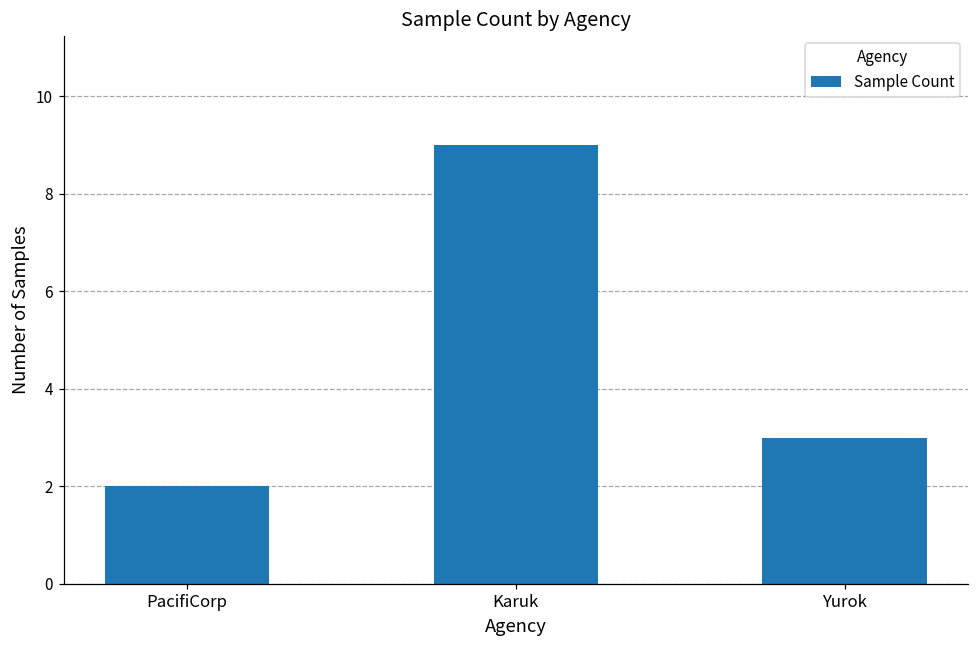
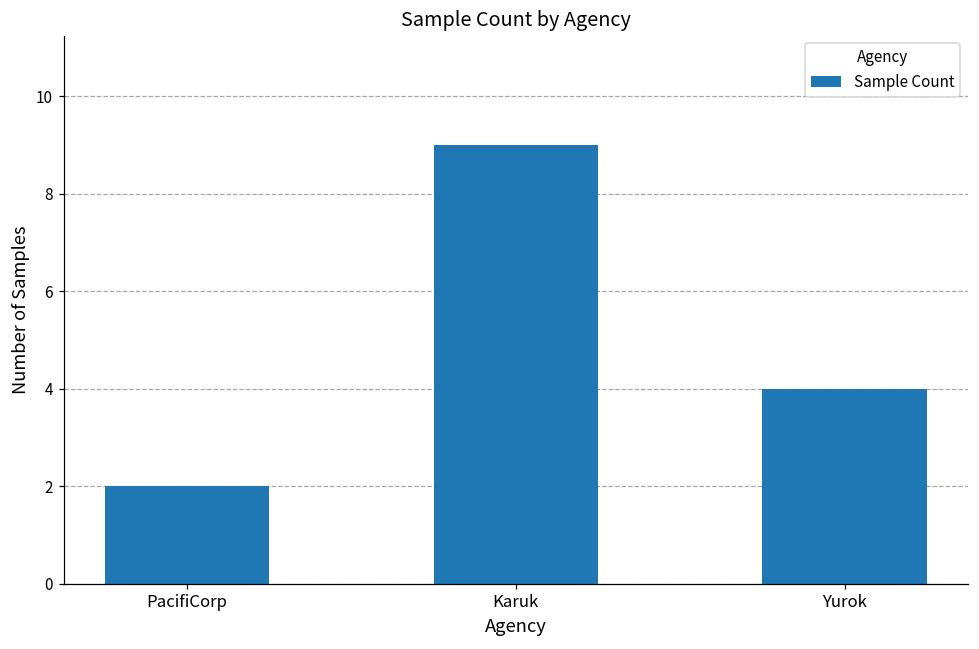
  {
    "PacifiCorp": 2,
    "Karuk": 9,
-   "Yurok": 3
+   "Yurok": 4
  }
